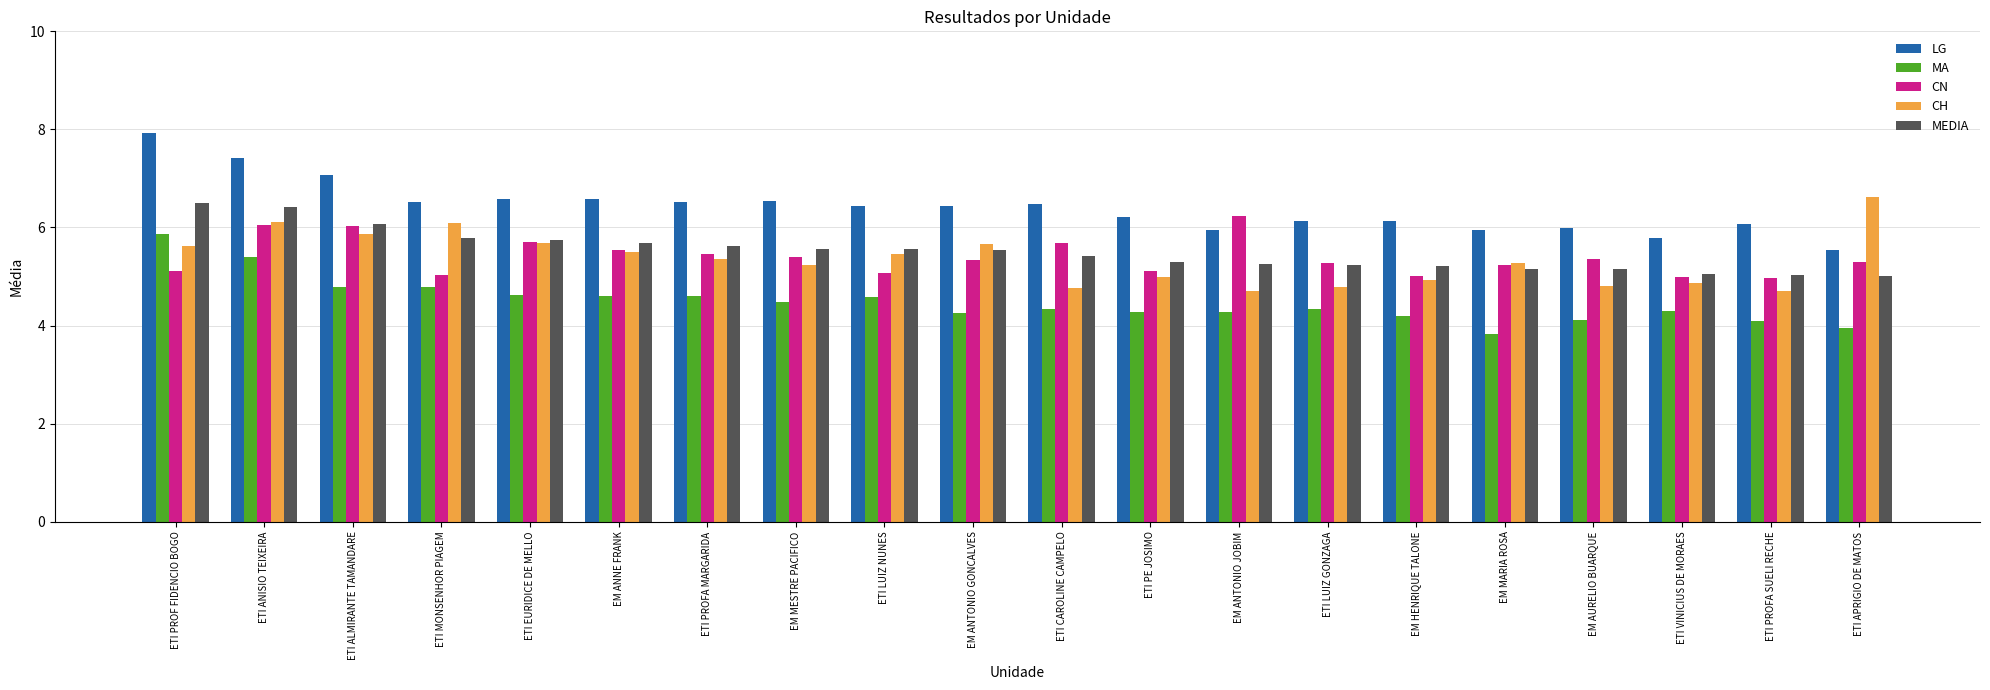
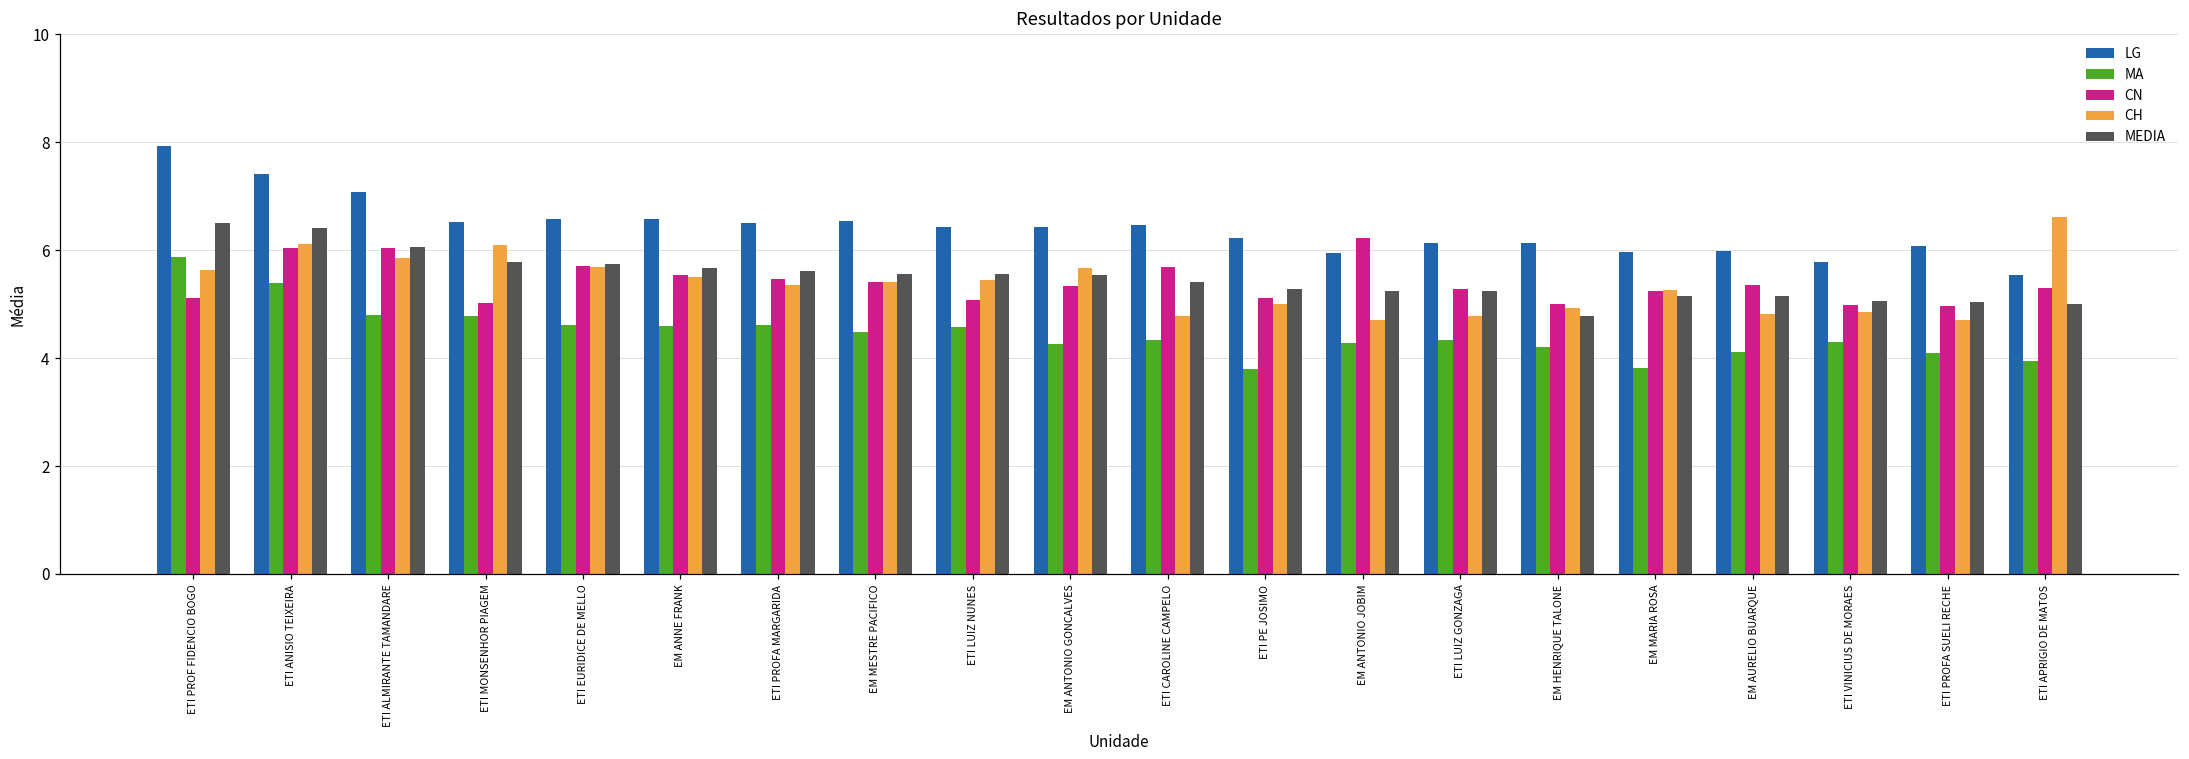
  {
    "LG": {
      "ETI PROF FIDENCIO BOGO": 7.9,
      "ETI ANISIO TEIXEIRA": 7.4,
      "ETI ALMIRANTE TAMANDARE": 7.1,
      "ETI MONSENHOR PIAGEM": 6.5,
      "ETI EURIDICE DE MELLO": 6.6,
      "EM ANNE FRANK": 6.6,
      "ETI PROFA MARGARIDA": 6.5,
      "EM MESTRE PACIFICO": 6.5,
      "ETI LUIZ NUNES": 6.4,
      "EM ANTONIO GONCALVES": 6.4,
      "ETI CAROLINE CAMPELO": 6.5,
      "ETI PE JOSIMO": 6.2,
      "EM ANTONIO JOBIM": 6.0,
      "ETI LUIZ GONZAGA": 6.1,
      "EM HENRIQUE TALONE": 6.1,
      "EM MARIA ROSA": 6.0,
      "EM AURELIO BUARQUE": 6.0,
      "ETI VINICIUS DE MORAES": 5.8,
      "ETI PROFA SUELI RECHE": 6.1,
      "ETI APRIGIO DE MATOS": 5.5
    },
    "MA": {
      "ETI PROF FIDENCIO BOGO": 5.9,
      "ETI ANISIO TEIXEIRA": 5.4,
      "ETI ALMIRANTE TAMANDARE": 4.8,
      "ETI MONSENHOR PIAGEM": 4.8,
      "ETI EURIDICE DE MELLO": 4.6,
      "EM ANNE FRANK": 4.6,
      "ETI PROFA MARGARIDA": 4.6,
      "EM MESTRE PACIFICO": 4.5,
      "ETI LUIZ NUNES": 4.6,
      "EM ANTONIO GONCALVES": 4.3,
      "ETI CAROLINE CAMPELO": 4.3,
-     "ETI PE JOSIMO": 4.3,
+     "ETI PE JOSIMO": 3.8,
      "EM ANTONIO JOBIM": 4.3,
      "ETI LUIZ GONZAGA": 4.3,
      "EM HENRIQUE TALONE": 4.2,
      "EM MARIA ROSA": 3.8,
      "EM AURELIO BUARQUE": 4.1,
      "ETI VINICIUS DE MORAES": 4.3,
      "ETI PROFA SUELI RECHE": 4.1,
      "ETI APRIGIO DE MATOS": 4.0
    },
    "CN": {
      "ETI PROF FIDENCIO BOGO": 5.1,
      "ETI ANISIO TEIXEIRA": 6.0,
      "ETI ALMIRANTE TAMANDARE": 6.0,
      "ETI MONSENHOR PIAGEM": 5.0,
      "ETI EURIDICE DE MELLO": 5.7,
      "EM ANNE FRANK": 5.5,
      "ETI PROFA MARGARIDA": 5.5,
      "EM MESTRE PACIFICO": 5.4,
      "ETI LUIZ NUNES": 5.1,
      "EM ANTONIO GONCALVES": 5.3,
      "ETI CAROLINE CAMPELO": 5.7,
      "ETI PE JOSIMO": 5.1,
      "EM ANTONIO JOBIM": 6.2,
      "ETI LUIZ GONZAGA": 5.3,
      "EM HENRIQUE TALONE": 5.0,
      "EM MARIA ROSA": 5.2,
      "EM AURELIO BUARQUE": 5.4,
      "ETI VINICIUS DE MORAES": 5.0,
      "ETI PROFA SUELI RECHE": 5.0,
      "ETI APRIGIO DE MATOS": 5.3
    },
    "CH": {
      "ETI PROF FIDENCIO BOGO": 5.6,
      "ETI ANISIO TEIXEIRA": 6.1,
      "ETI ALMIRANTE TAMANDARE": 5.9,
      "ETI MONSENHOR PIAGEM": 6.1,
      "ETI EURIDICE DE MELLO": 5.7,
      "EM ANNE FRANK": 5.5,
      "ETI PROFA MARGARIDA": 5.4,
-     "EM MESTRE PACIFICO": 5.2,
+     "EM MESTRE PACIFICO": 5.4,
      "ETI LUIZ NUNES": 5.5,
      "EM ANTONIO GONCALVES": 5.7,
      "ETI CAROLINE CAMPELO": 4.8,
      "ETI PE JOSIMO": 5.0,
      "EM ANTONIO JOBIM": 4.7,
      "ETI LUIZ GONZAGA": 4.8,
      "EM HENRIQUE TALONE": 4.9,
      "EM MARIA ROSA": 5.3,
      "EM AURELIO BUARQUE": 4.8,
      "ETI VINICIUS DE MORAES": 4.9,
      "ETI PROFA SUELI RECHE": 4.7,
      "ETI APRIGIO DE MATOS": 6.6
    },
    "MEDIA": {
      "ETI PROF FIDENCIO BOGO": 6.5,
      "ETI ANISIO TEIXEIRA": 6.4,
      "ETI ALMIRANTE TAMANDARE": 6.1,
      "ETI MONSENHOR PIAGEM": 5.8,
      "ETI EURIDICE DE MELLO": 5.8,
      "EM ANNE FRANK": 5.7,
      "ETI PROFA MARGARIDA": 5.6,
      "EM MESTRE PACIFICO": 5.6,
      "ETI LUIZ NUNES": 5.6,
      "EM ANTONIO GONCALVES": 5.5,
      "ETI CAROLINE CAMPELO": 5.4,
      "ETI PE JOSIMO": 5.3,
      "EM ANTONIO JOBIM": 5.3,
      "ETI LUIZ GONZAGA": 5.2,
-     "EM HENRIQUE TALONE": 5.2,
+     "EM HENRIQUE TALONE": 4.8,
      "EM MARIA ROSA": 5.1,
      "EM AURELIO BUARQUE": 5.1,
      "ETI VINICIUS DE MORAES": 5.1,
      "ETI PROFA SUELI RECHE": 5.0,
      "ETI APRIGIO DE MATOS": 5.0
    }
  }
